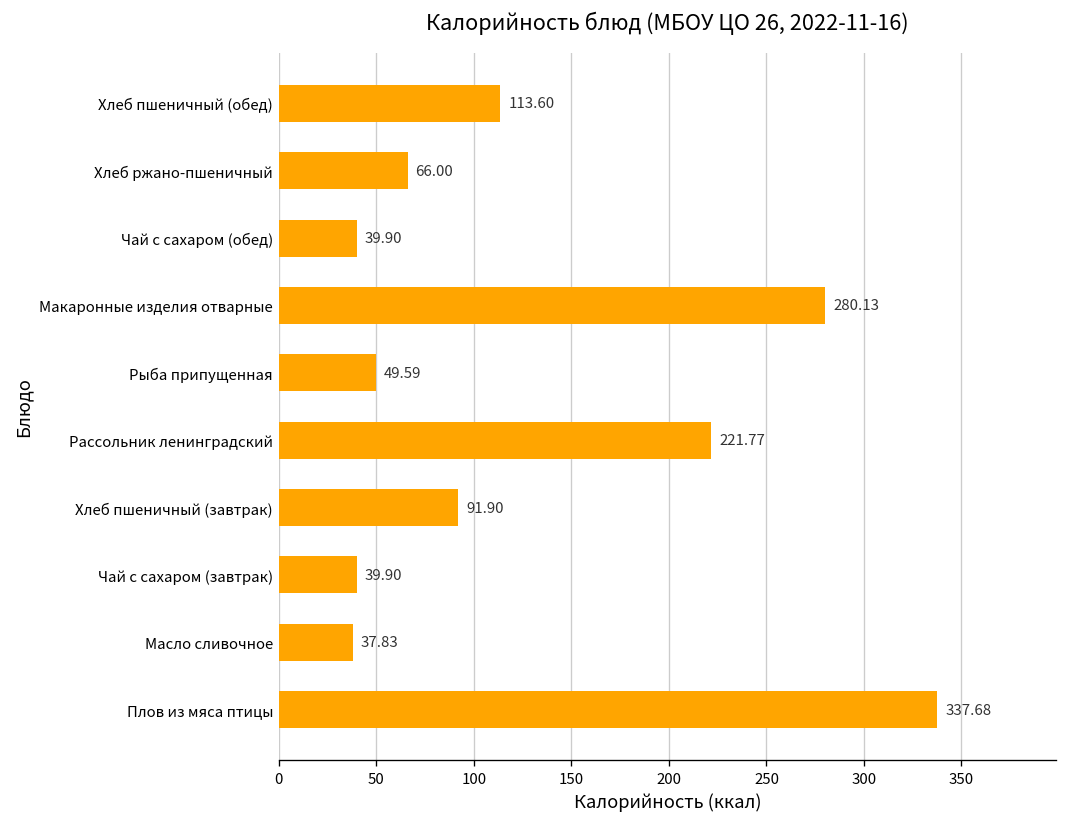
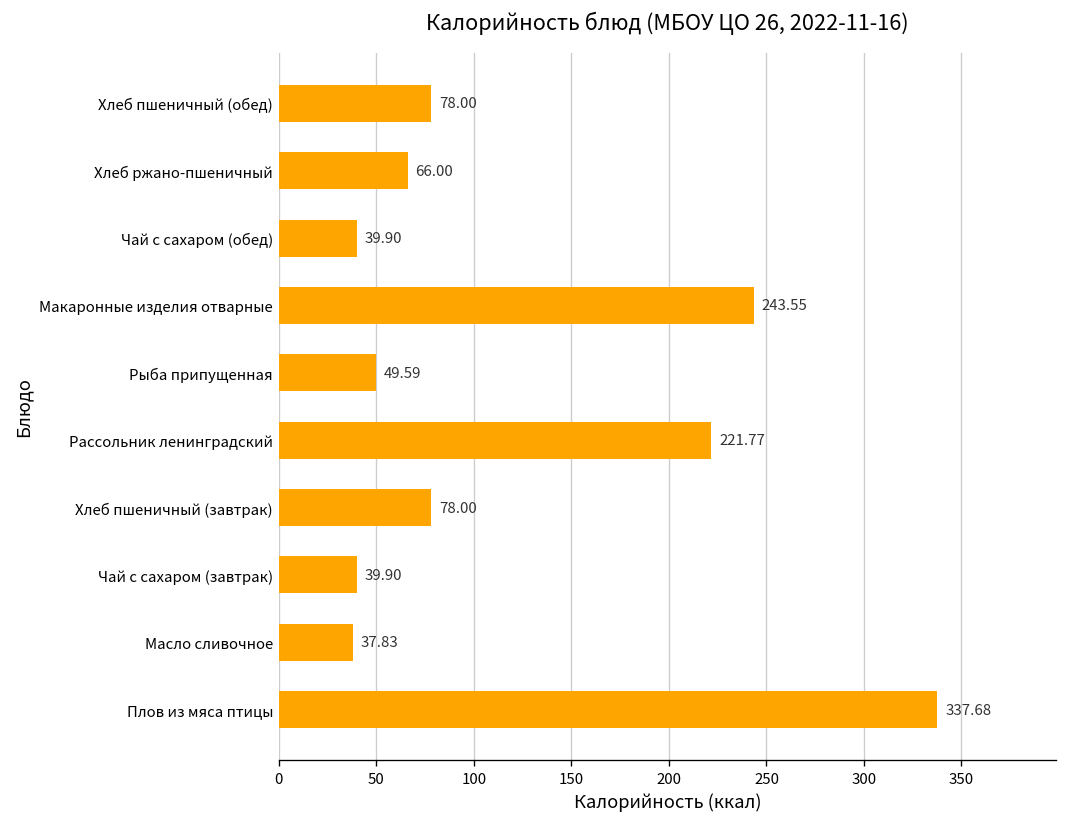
  {
-   "Хлеб пшеничный (обед)": 113.60,
+   "Хлеб пшеничный (обед)": 78.00,
    "Хлеб ржано-пшеничный": 66.00,
    "Чай с сахаром (обед)": 39.90,
-   "Макаронные изделия отварные": 280.13,
+   "Макаронные изделия отварные": 243.55,
    "Рыба припущенная": 49.59,
    "Рассольник ленинградский": 221.77,
-   "Хлеб пшеничный (завтрак)": 91.90,
+   "Хлеб пшеничный (завтрак)": 78.00,
    "Чай с сахаром (завтрак)": 39.90,
    "Масло сливочное": 37.83,
    "Плов из мяса птицы": 337.68
  }
